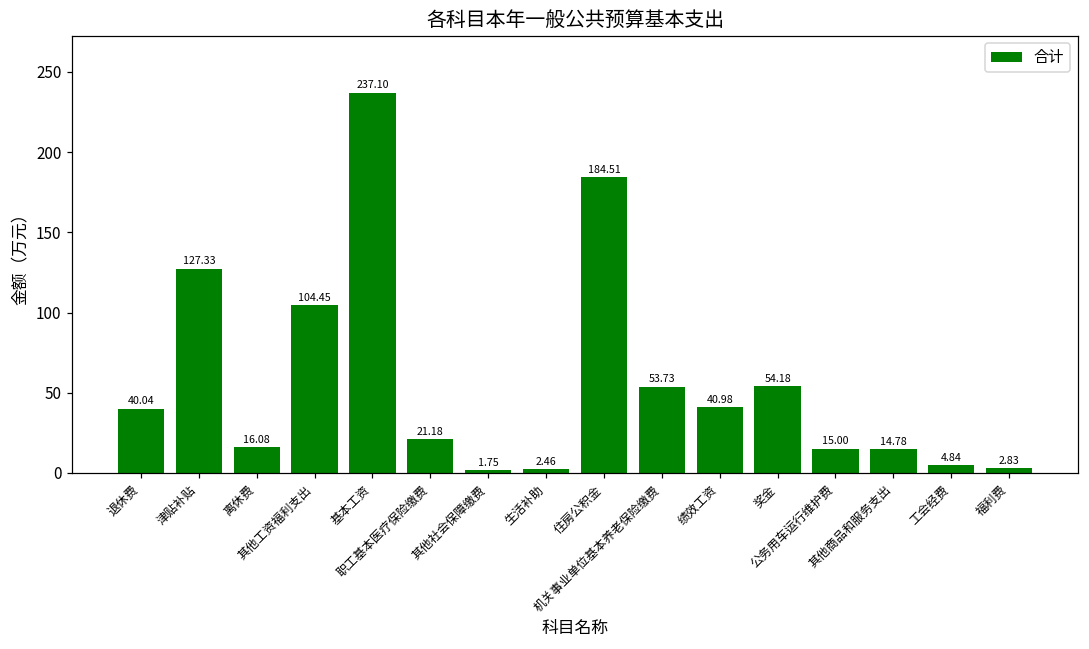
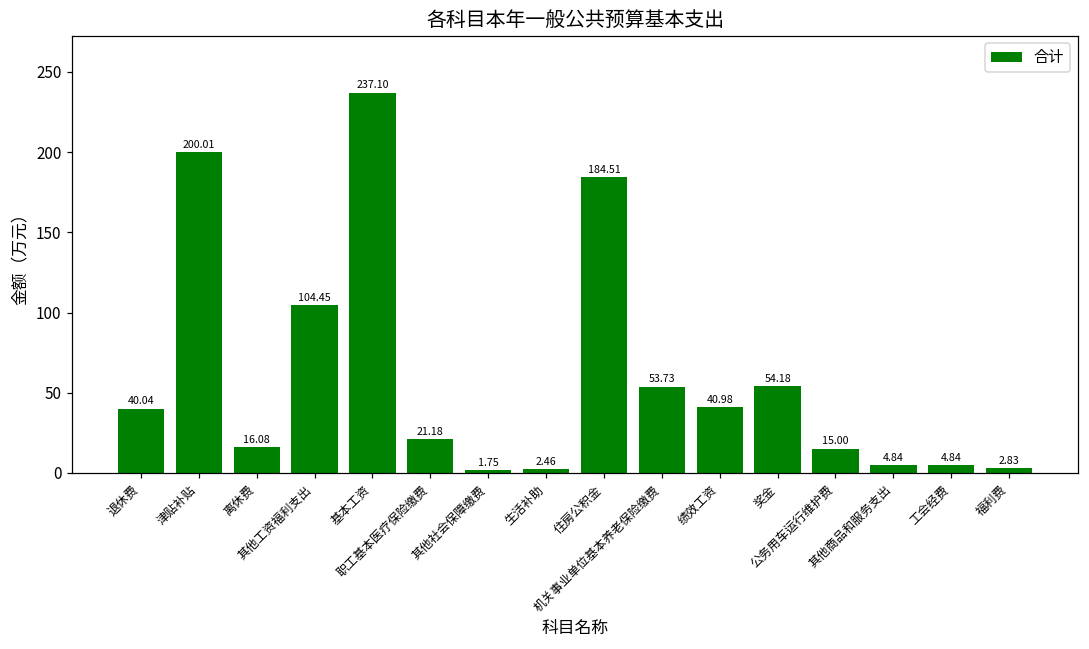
  {
    "退休费": 40.04,
-   "津贴补贴": 127.33,
+   "津贴补贴": 200.01,
    "离休费": 16.08,
    "其他工资福利支出": 104.45,
    "基本工资": 237.10,
    "职工基本医疗保险缴费": 21.18,
    "其他社会保障缴费": 1.75,
    "生活补助": 2.46,
    "住房公积金": 184.51,
    "机关事业单位基本养老保险缴费": 53.73,
    "绩效工资": 40.98,
    "奖金": 54.18,
    "公务用车运行维护费": 15.00,
-   "其他商品和服务支出": 14.78,
+   "其他商品和服务支出": 4.84,
    "工会经费": 4.84,
    "福利费": 2.83
  }
